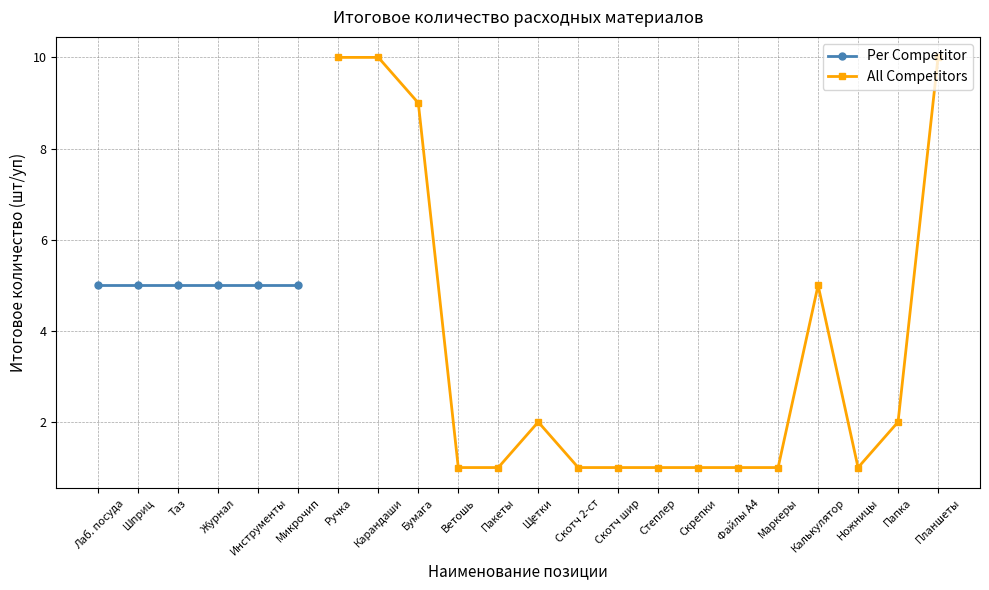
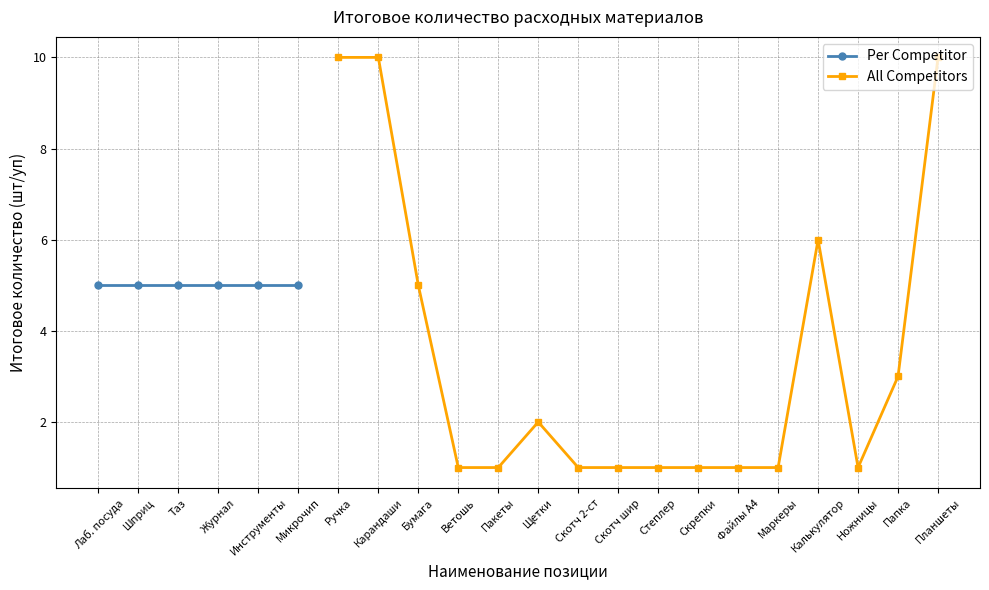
  {
    "Per Competitor": {
      "Лаб. посуда": 5,
      "Шприц": 5,
      "Таз": 5,
      "Журнал": 5,
      "Инструменты": 5,
      "Микрочип": 5
    },
    "All Competitors": {
      "Ручка": 10,
      "Карандаши": 10,
-     "Бумага": 9,
+     "Бумага": 5,
      "Ветошь": 1,
      "Пакеты": 1,
      "Щетки": 2,
      "Скотч 2-ст": 1,
      "Скотч шир": 1,
      "Степлер": 1,
      "Скрепки": 1,
      "Файлы А4": 1,
      "Маркеры": 1,
-     "Калькулятор": 5,
+     "Калькулятор": 6,
      "Ножницы": 1,
-     "Папка": 2
+     "Папка": 3
    }
  }
